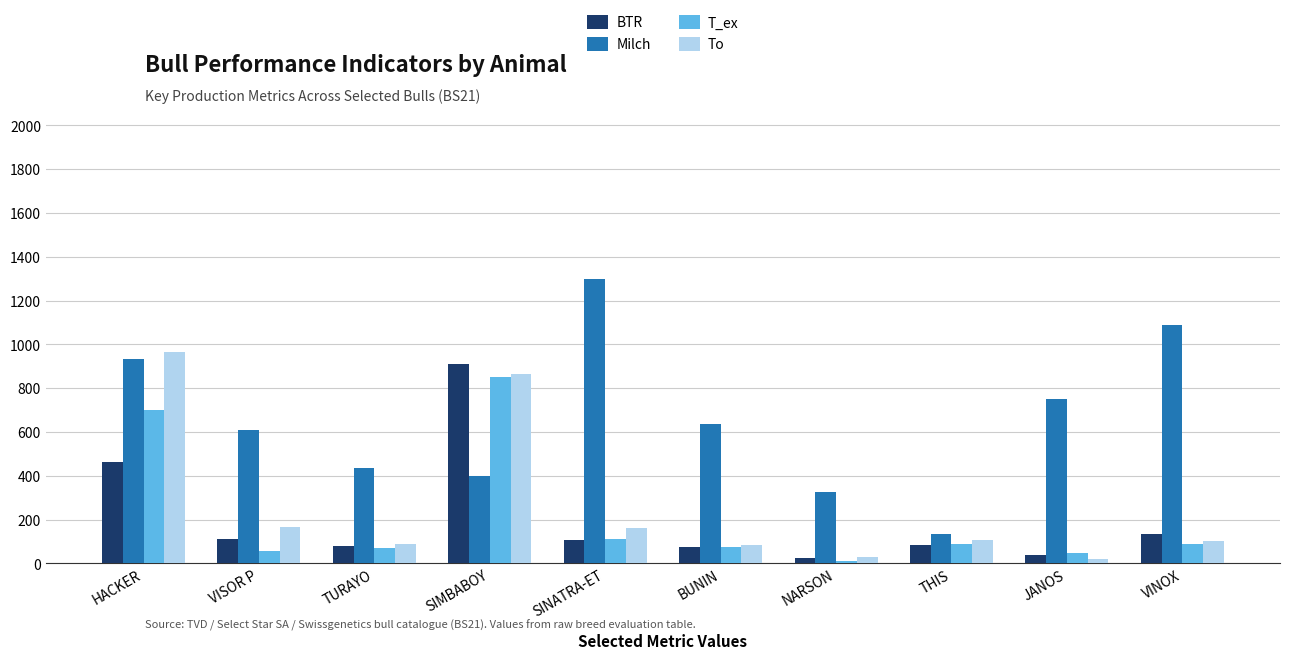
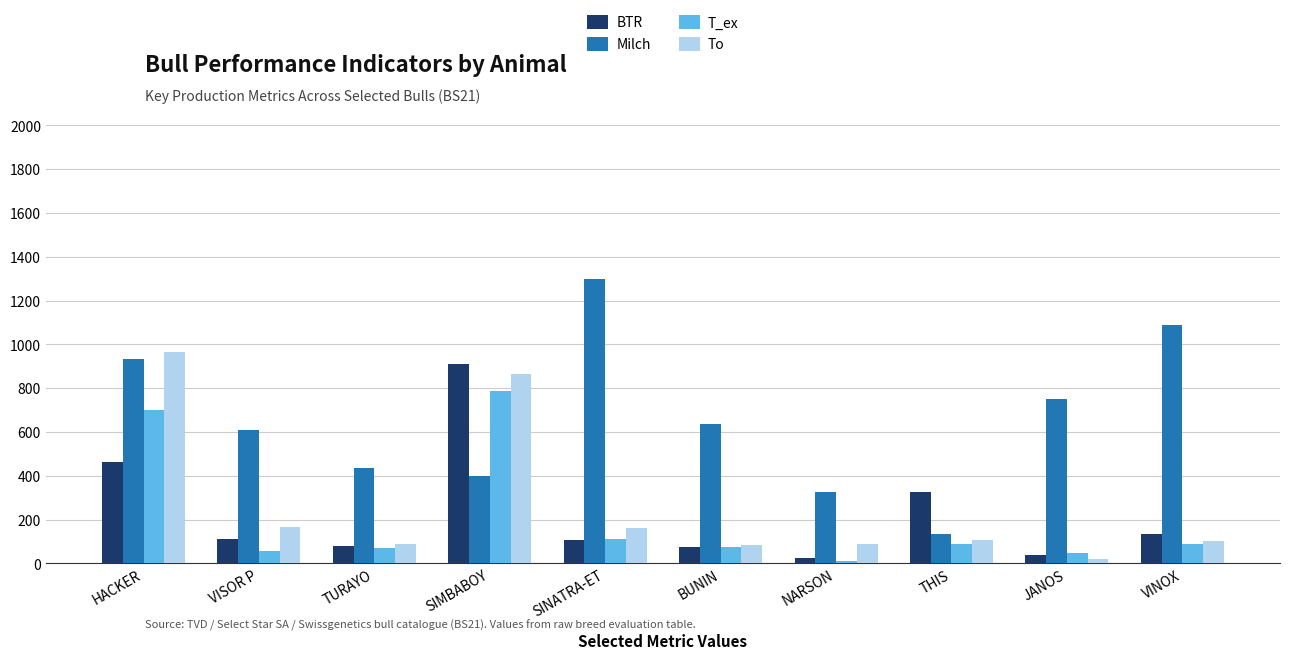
  {
    "BTR": {
      "HACKER": 460,
      "VISOR P": 110,
      "TURAYO": 80,
      "SIMBABOY": 910,
      "SINATRA-ET": 110,
      "BUNIN": 80,
      "NARSON": 20,
-     "THIS": 80,
+     "THIS": 330,
      "JANOS": 40,
      "VINOX": 140
    },
    "Milch": {
      "HACKER": 940,
      "VISOR P": 610,
      "TURAYO": 430,
      "SIMBABOY": 400,
      "SINATRA-ET": 1300,
      "BUNIN": 640,
      "NARSON": 330,
      "THIS": 140,
      "JANOS": 750,
      "VINOX": 1090
    },
    "T_ex": {
      "HACKER": 700,
      "VISOR P": 60,
      "TURAYO": 70,
-     "SIMBABOY": 850,
+     "SIMBABOY": 790,
      "SINATRA-ET": 110,
      "BUNIN": 70,
      "NARSON": 10,
      "THIS": 90,
      "JANOS": 50,
      "VINOX": 90
    },
    "To": {
      "HACKER": 960,
      "VISOR P": 170,
      "TURAYO": 90,
      "SIMBABOY": 870,
      "SINATRA-ET": 160,
      "BUNIN": 80,
-     "NARSON": 30,
+     "NARSON": 90,
      "THIS": 110,
      "JANOS": 20,
      "VINOX": 100
    }
  }
